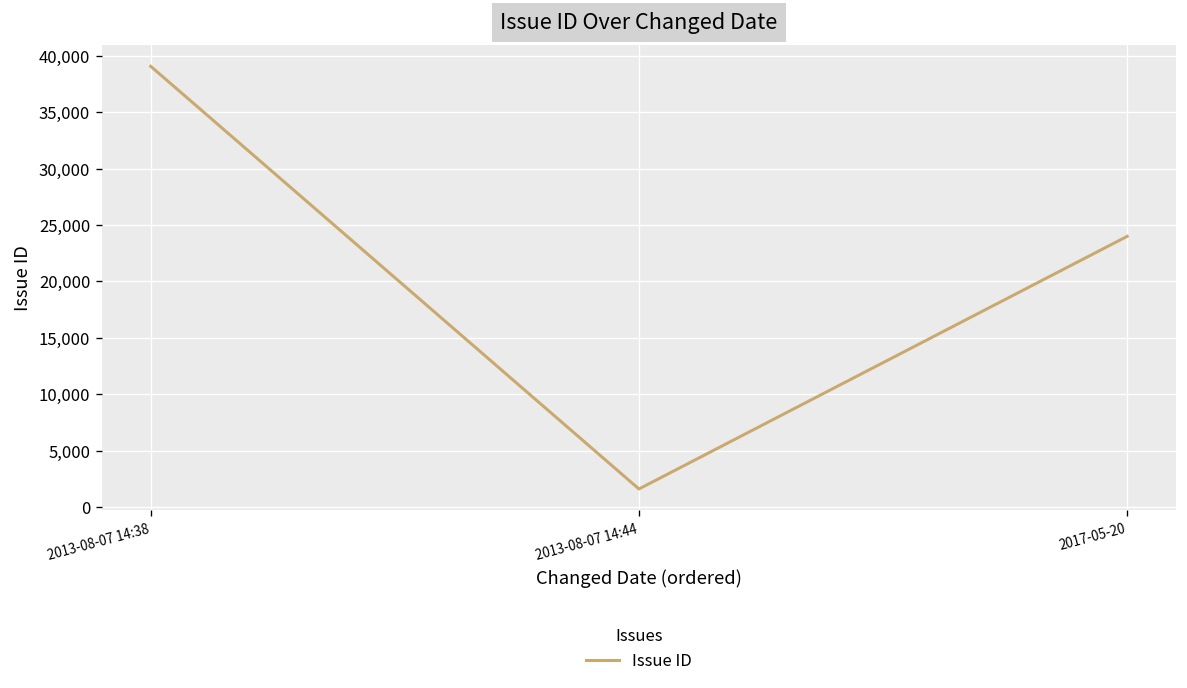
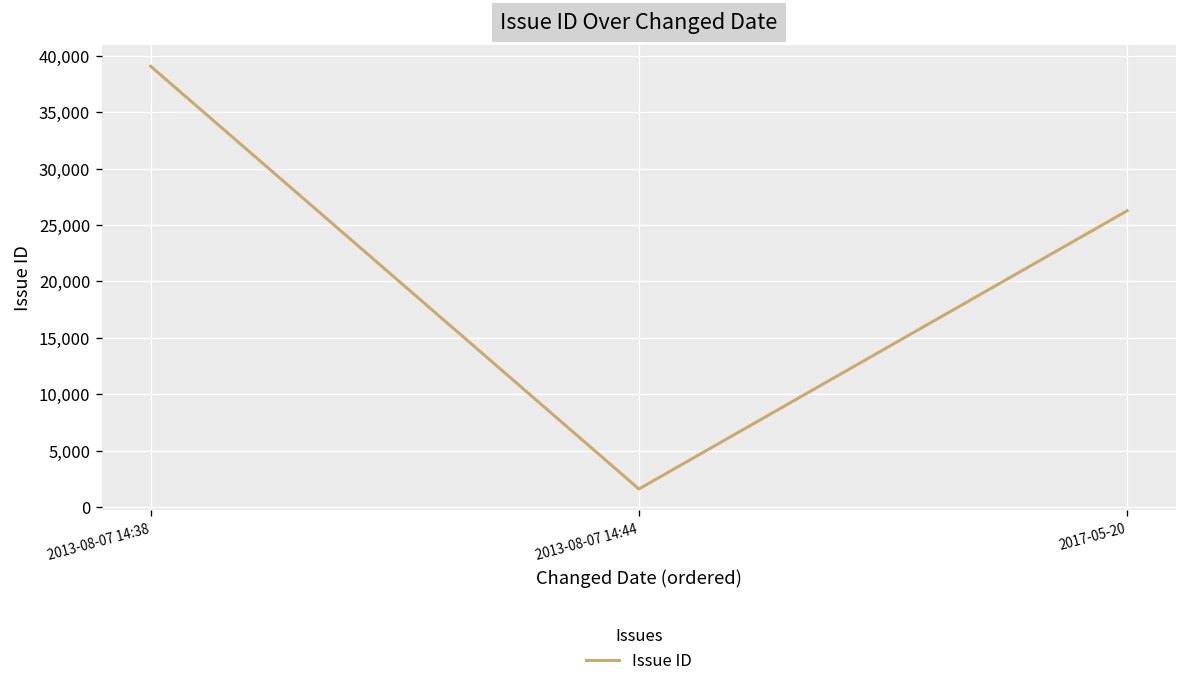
  {
    "2013-08-07 14:38": "39,000",
    "2013-08-07 14:44": "2,000",
-   "2017-05-20": "24,000"
+   "2017-05-20": "26,000"
  }
